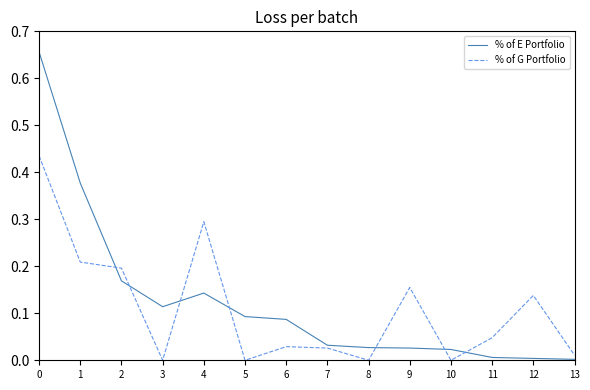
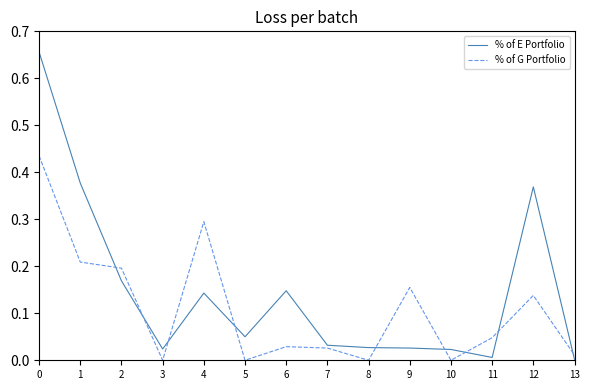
  {
    "% of E Portfolio": {
      "0": 0.66,
      "1": 0.38,
      "2": 0.17,
-     "3": 0.11,
+     "3": 0.02,
      "4": 0.14,
-     "5": 0.09,
-     "6": 0.09,
+     "5": 0.05,
+     "6": 0.15,
      "7": 0.03,
      "8": 0.03,
      "9": 0.03,
      "10": 0.02,
      "11": 0.01,
-     "12": 0.00,
+     "12": 0.37,
      "13": 0.00
    },
    "% of G Portfolio": {
      "0": 0.44,
      "1": 0.21,
      "2": 0.20,
      "3": 0.00,
      "4": 0.30,
      "5": 0.00,
      "6": 0.03,
      "7": 0.03,
      "8": 0.00,
      "9": 0.16,
      "10": 0.00,
      "11": 0.05,
      "12": 0.14,
      "13": 0.01
    }
  }
